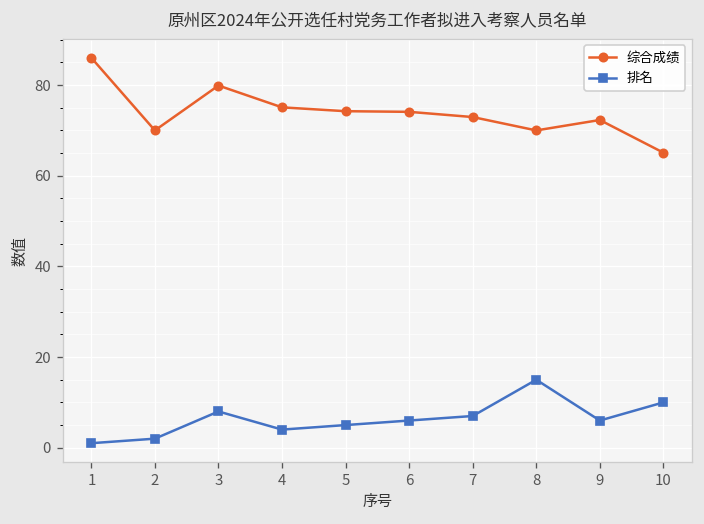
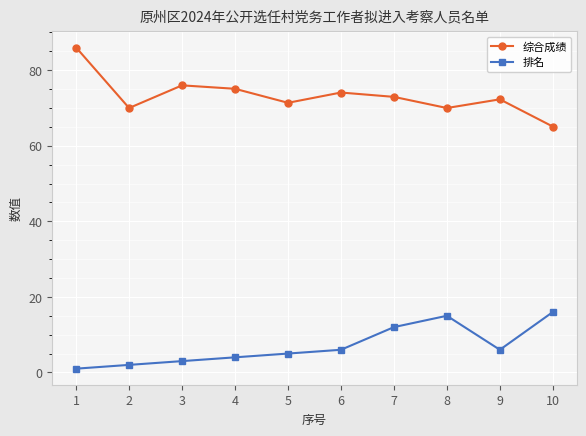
  {
    "综合成绩": {
      "1": 86,
      "2": 70,
-     "3": 80,
+     "3": 76,
      "4": 75,
-     "5": 74,
+     "5": 71,
      "6": 74,
      "7": 73,
      "8": 70,
      "9": 72,
      "10": 65
    },
    "排名": {
      "1": 1,
      "2": 2,
-     "3": 8,
+     "3": 3,
      "4": 4,
      "5": 5,
      "6": 6,
-     "7": 7,
+     "7": 12,
      "8": 15,
      "9": 6,
-     "10": 10
+     "10": 16
    }
  }
